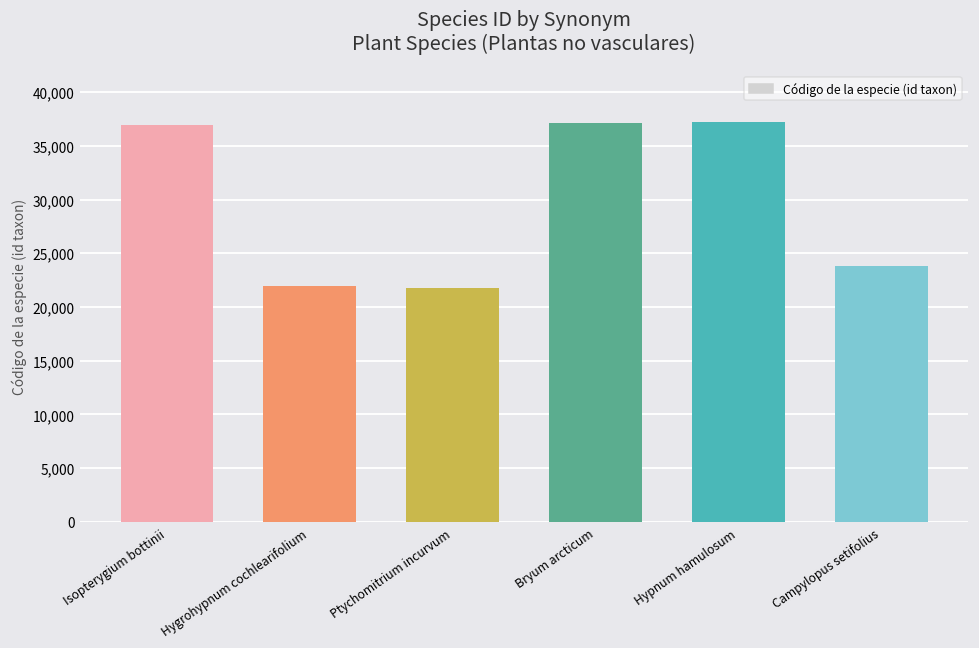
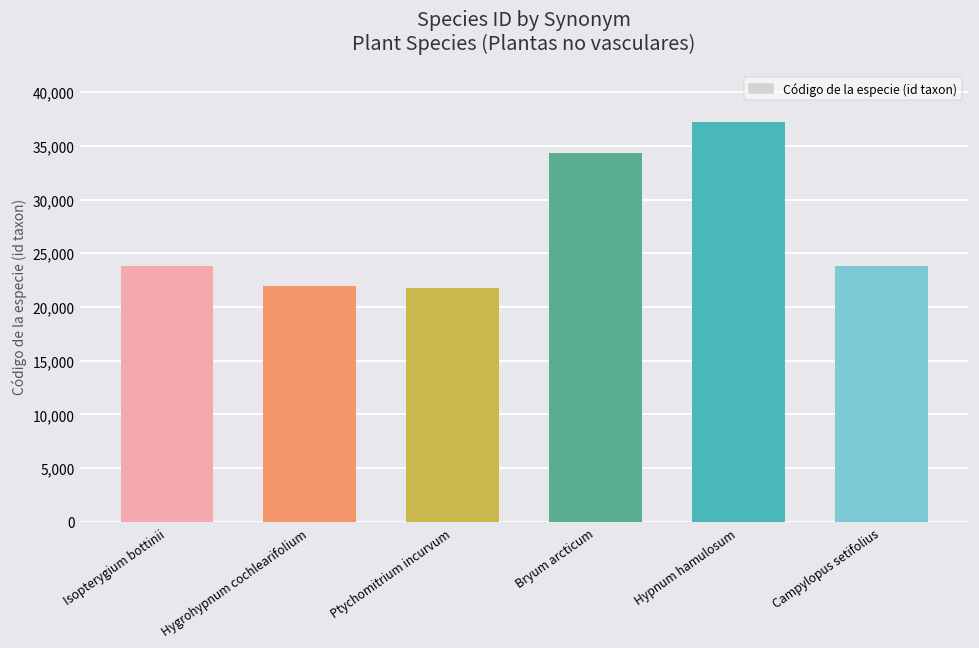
  {
-   "Isopterygium bottinii": "37,000",
+   "Isopterygium bottinii": "24,000",
    "Hygrohypnum cochlearifolium": "22,000",
    "Ptychomitrium incurvum": "22,000",
-   "Bryum arcticum": "37,000",
+   "Bryum arcticum": "34,000",
    "Hypnum hamulosum": "37,000",
    "Campylopus setifolius": "24,000"
  }
